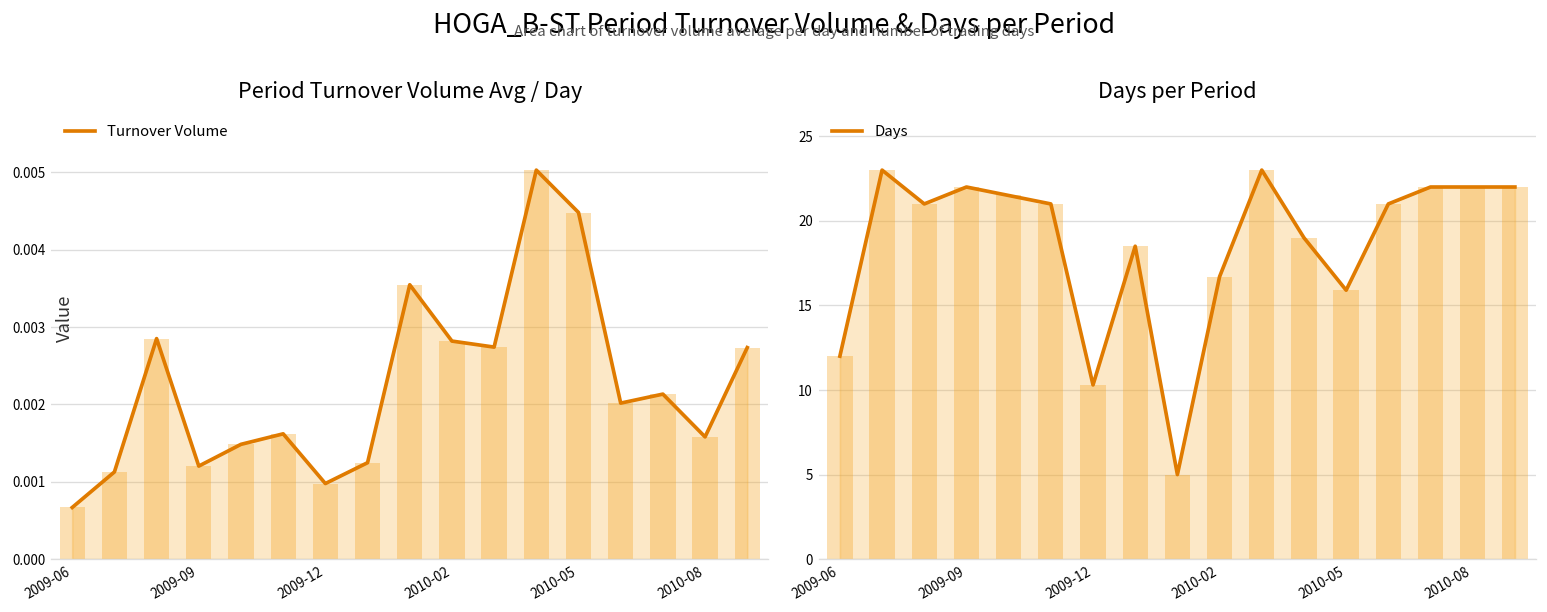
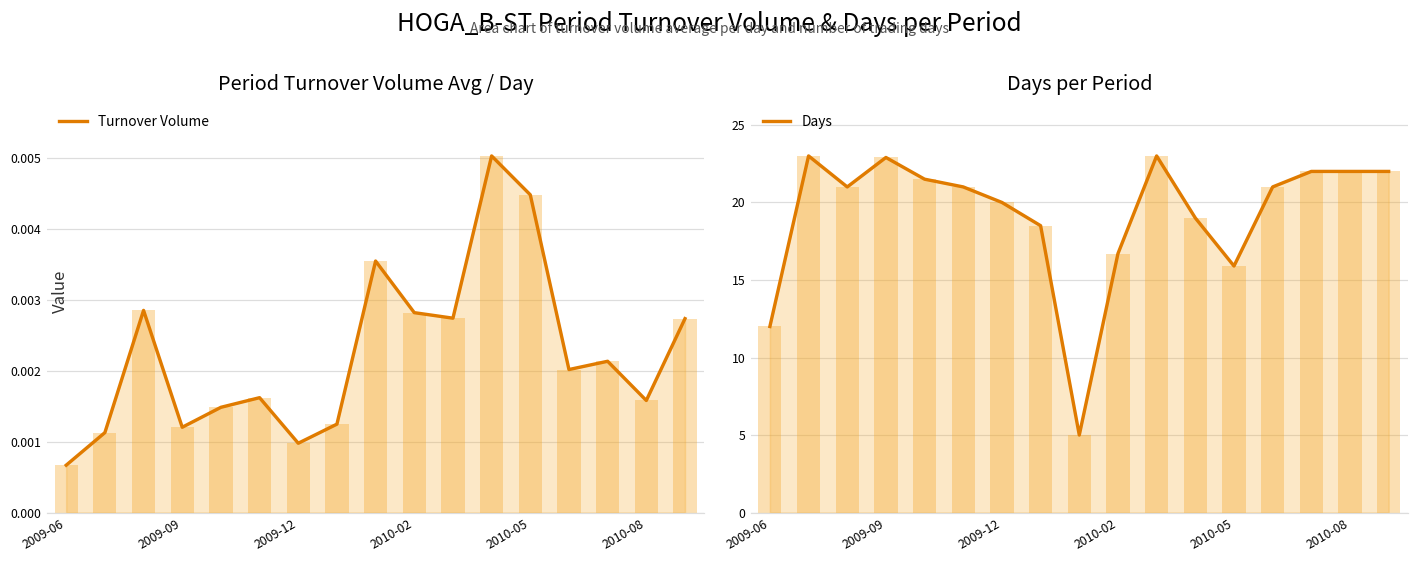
  {
    "Days per Period": {
      "2009-06": 12.0,
-     "2009-09": 22.0,
-     "2009-12": 10.3,
+     "2009-09": 22.9,
+     "2009-12": 20.0,
      "2010-02": 16.7,
      "2010-05": 15.9,
      "2010-08": 22.0
    }
  }
